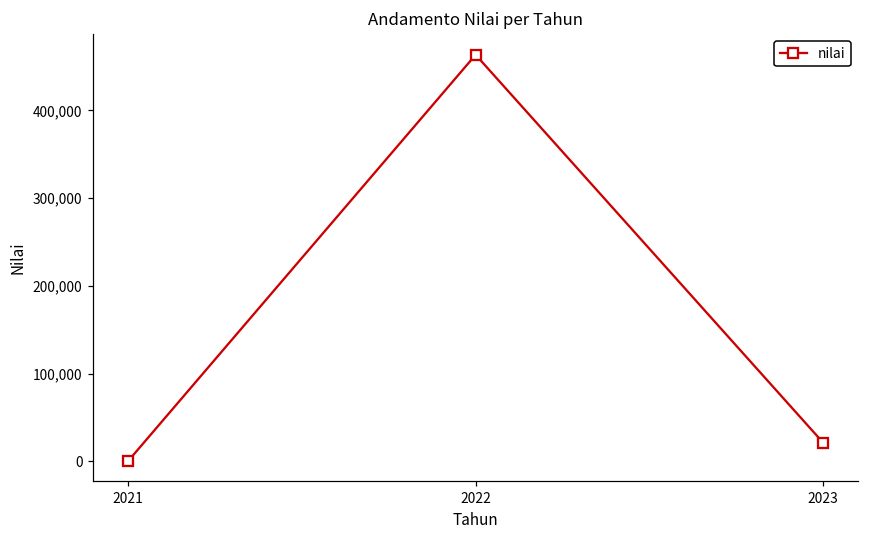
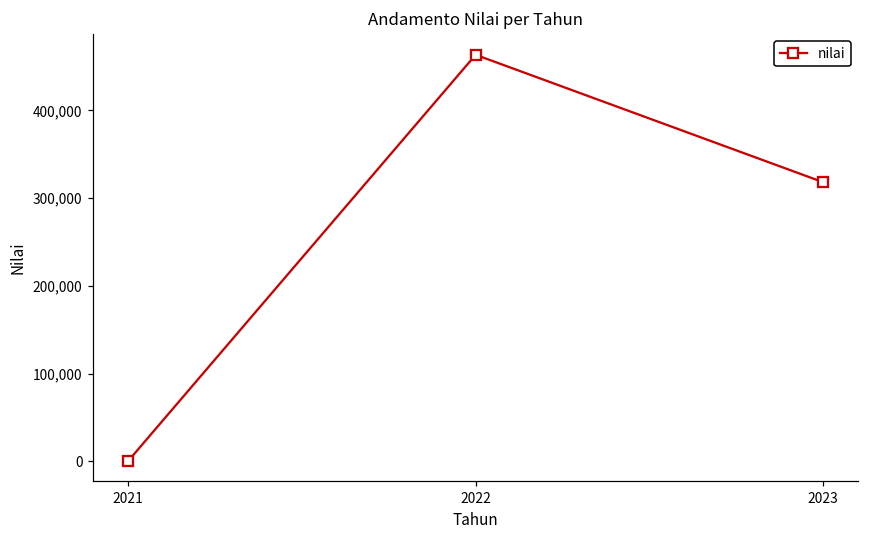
  {
    "2021": "0",
    "2022": "460,000",
-   "2023": "20,000"
+   "2023": "320,000"
  }
